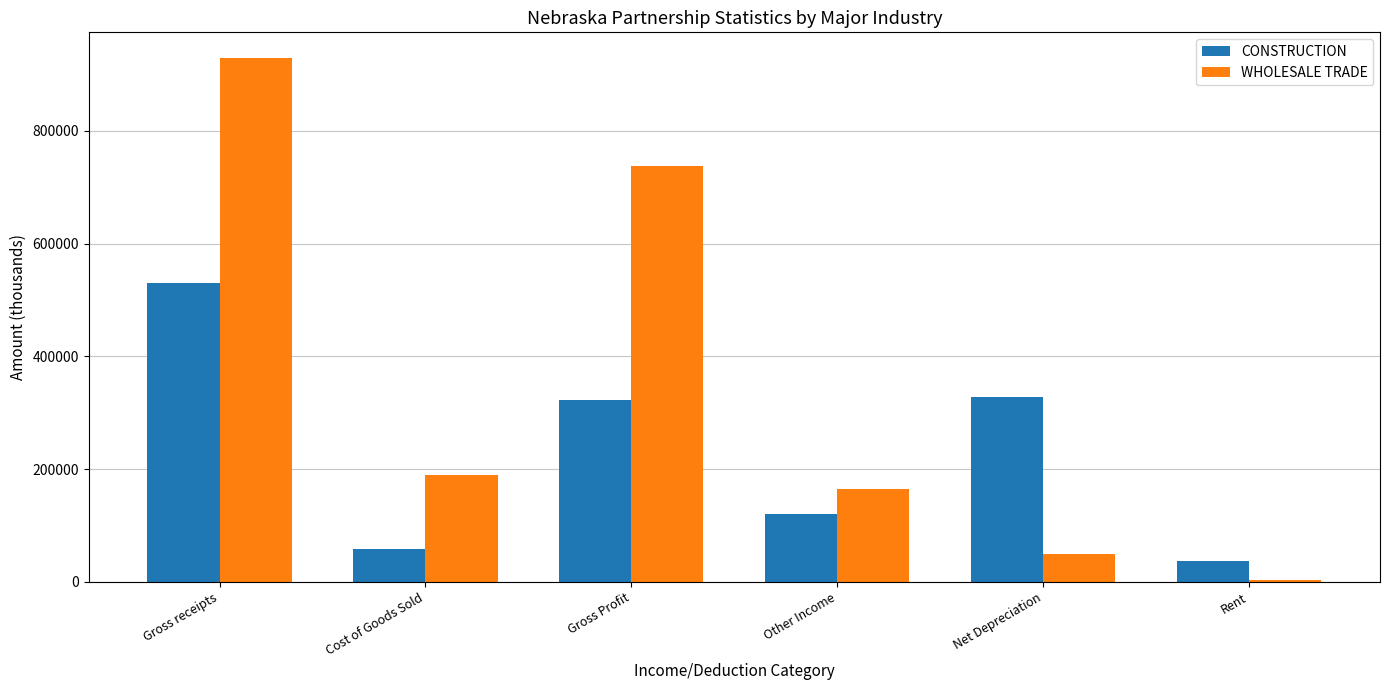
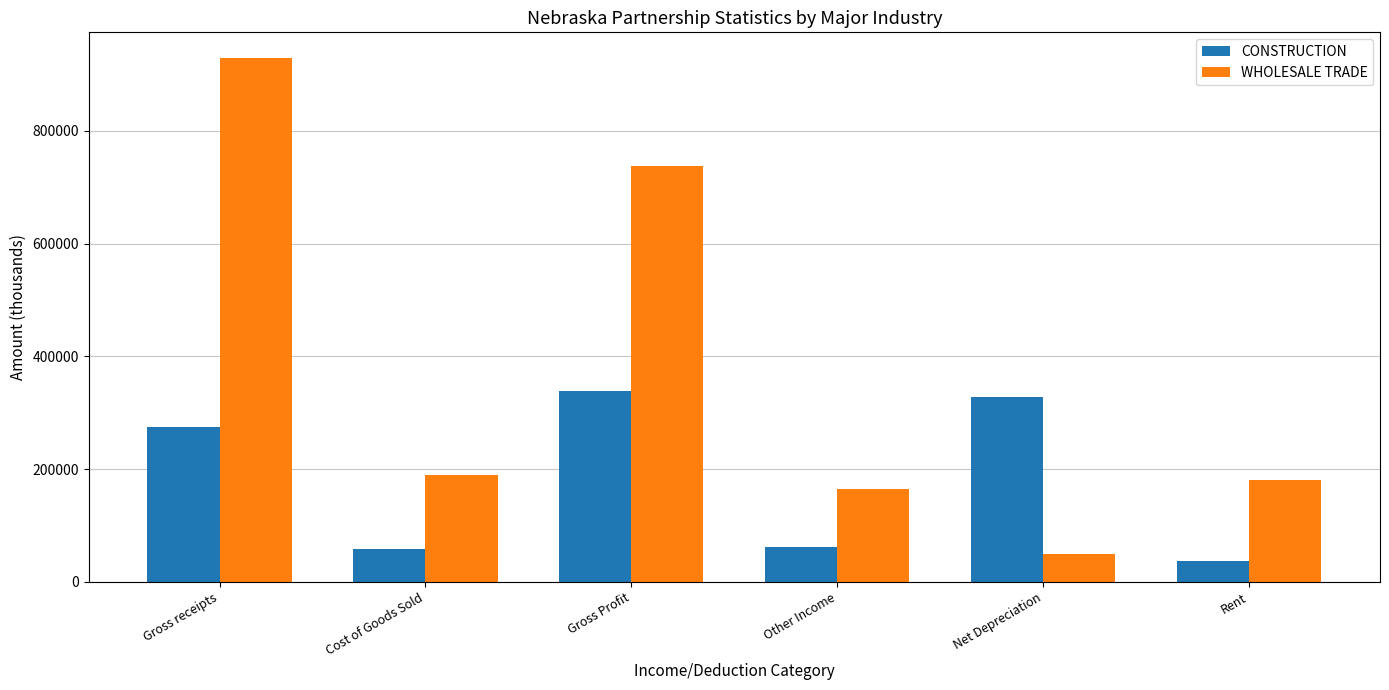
  {
    "CONSTRUCTION": {
-     "Gross receipts": 530000,
+     "Gross receipts": 280000,
      "Cost of Goods Sold": 60000,
-     "Gross Profit": 320000,
-     "Other Income": 120000,
+     "Gross Profit": 340000,
+     "Other Income": 60000,
      "Net Depreciation": 330000,
      "Rent": 40000
    },
    "WHOLESALE TRADE": {
      "Gross receipts": 930000,
      "Cost of Goods Sold": 190000,
      "Gross Profit": 740000,
      "Other Income": 160000,
      "Net Depreciation": 50000,
-     "Rent": 0
+     "Rent": 180000
    }
  }
